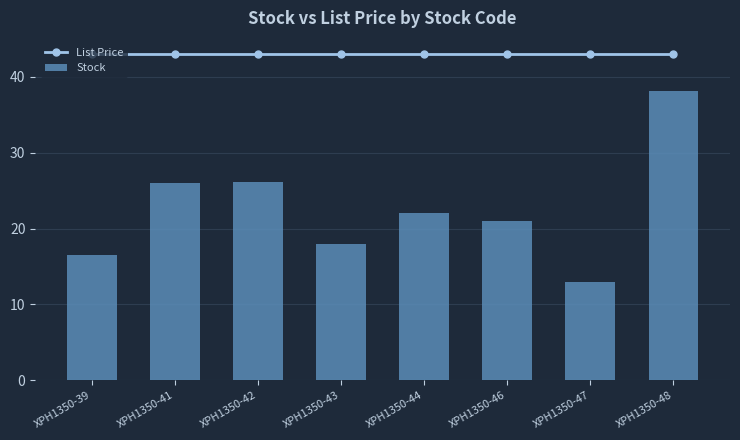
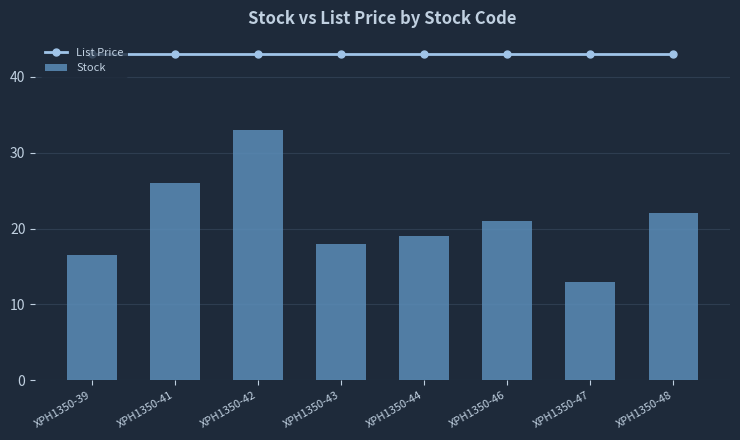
  {
    "Stock": {
      "XPH1350-39": 17,
      "XPH1350-41": 26,
-     "XPH1350-42": 26,
+     "XPH1350-42": 33,
      "XPH1350-43": 18,
-     "XPH1350-44": 22,
+     "XPH1350-44": 19,
      "XPH1350-46": 21,
      "XPH1350-47": 13,
-     "XPH1350-48": 38
+     "XPH1350-48": 22
    },
    "List Price": {
      "XPH1350-41": 43,
      "XPH1350-42": 43,
      "XPH1350-43": 43,
      "XPH1350-44": 43,
      "XPH1350-46": 43,
      "XPH1350-47": 43,
      "XPH1350-48": 43
    }
  }
